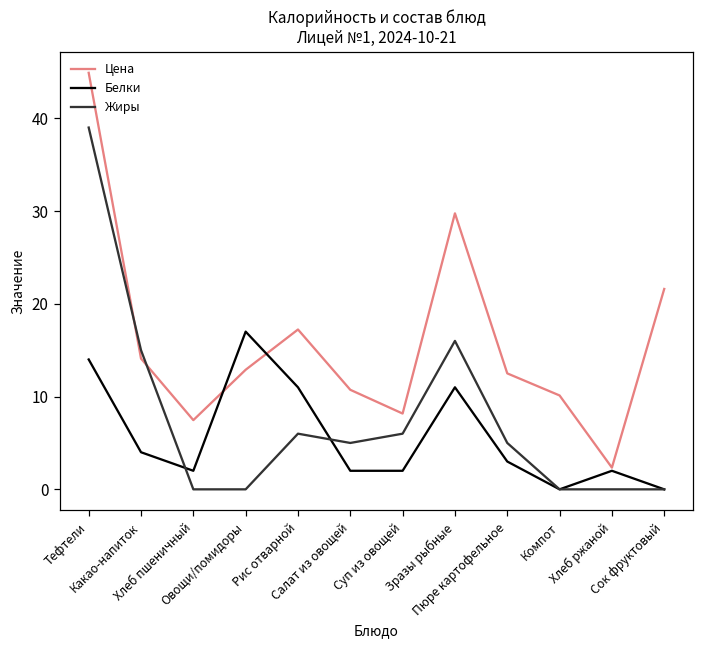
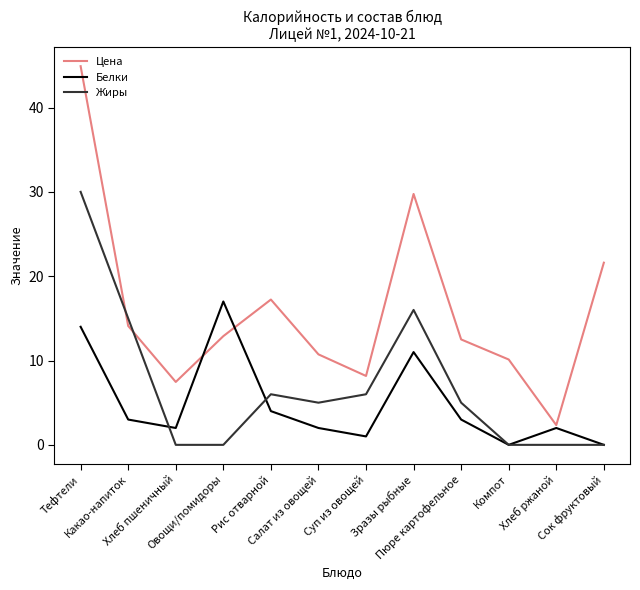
  {
    "Цена": {
      "Тефтели": 45,
      "Какао-напиток": 14,
      "Хлеб пшеничный": 7,
      "Овощи/помидоры": 13,
      "Рис отварной": 17,
      "Салат из овощей": 11,
      "Суп из овощей": 8,
      "Зразы рыбные": 30,
      "Пюре картофельное": 13,
      "Компот": 10,
      "Хлеб ржаной": 2,
      "Сок фруктовый": 22
    },
    "Белки": {
      "Тефтели": 14,
-     "Какао-напиток": 4,
+     "Какао-напиток": 3,
      "Хлеб пшеничный": 2,
      "Овощи/помидоры": 17,
-     "Рис отварной": 11,
+     "Рис отварной": 4,
      "Салат из овощей": 2,
-     "Суп из овощей": 2,
+     "Суп из овощей": 1,
      "Зразы рыбные": 11,
      "Пюре картофельное": 3,
      "Хлеб ржаной": 2
    },
    "Жиры": {
-     "Тефтели": 39,
+     "Тефтели": 30,
      "Какао-напиток": 15,
      "Хлеб пшеничный": 0,
      "Овощи/помидоры": 0,
      "Рис отварной": 6,
      "Салат из овощей": 5,
      "Суп из овощей": 6,
      "Зразы рыбные": 16,
      "Пюре картофельное": 5,
      "Хлеб ржаной": 0
    }
  }
